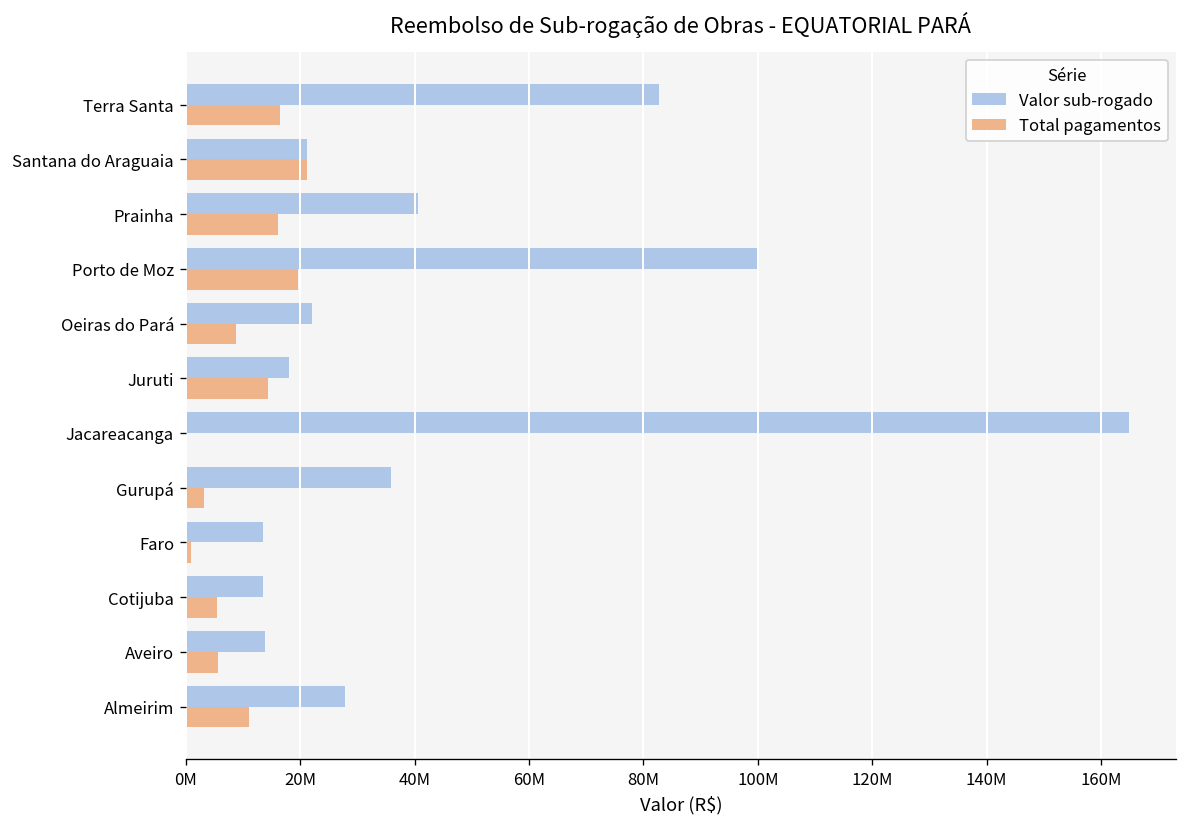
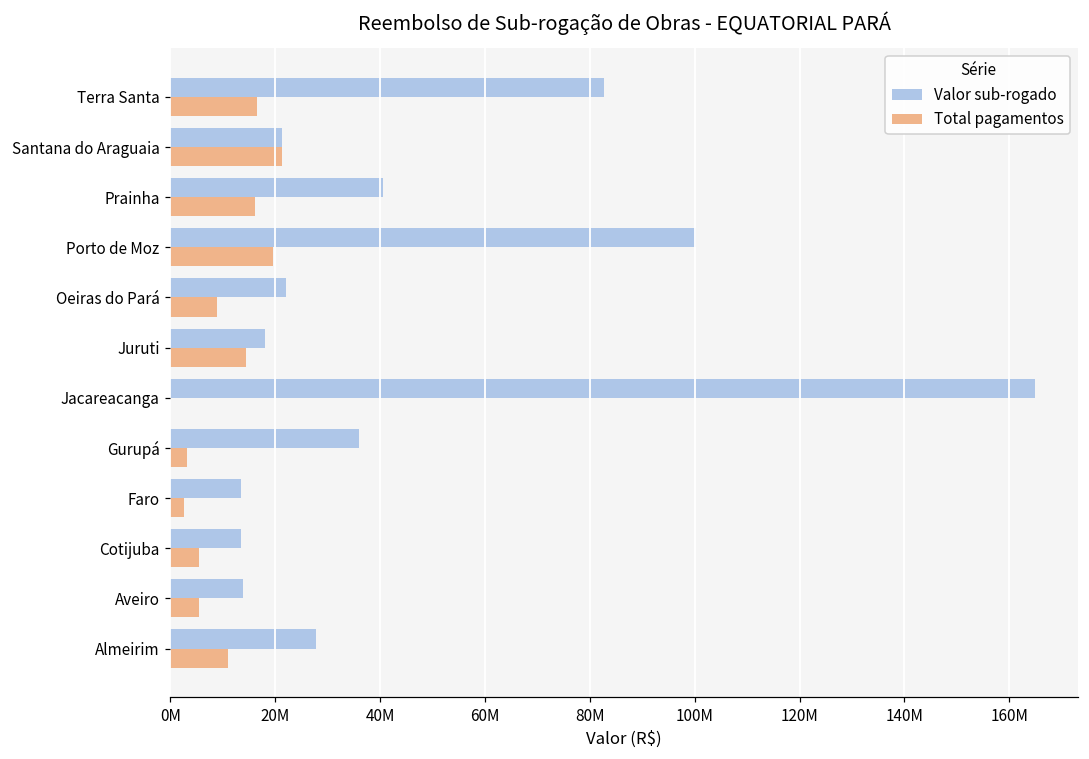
  {
    "Valor sub-rogado": {
      "Terra Santa": 83000000,
      "Santana do Araguaia": 21000000,
      "Prainha": 41000000,
      "Porto de Moz": 100000000,
      "Oeiras do Pará": 22000000,
      "Juruti": 18000000,
      "Jacareacanga": 165000000,
      "Gurupá": 36000000,
      "Faro": 13000000,
      "Cotijuba": 14000000,
      "Aveiro": 14000000,
      "Almeirim": 28000000
    },
    "Total pagamentos": {
      "Terra Santa": 17000000,
      "Santana do Araguaia": 21000000,
      "Prainha": 16000000,
      "Porto de Moz": 20000000,
      "Oeiras do Pará": 9000000,
      "Juruti": 14000000,
      "Jacareacanga": 0,
      "Gurupá": 3000000,
-     "Faro": 1000000,
+     "Faro": 3000000,
      "Cotijuba": 5000000,
      "Aveiro": 6000000,
      "Almeirim": 11000000
    }
  }
